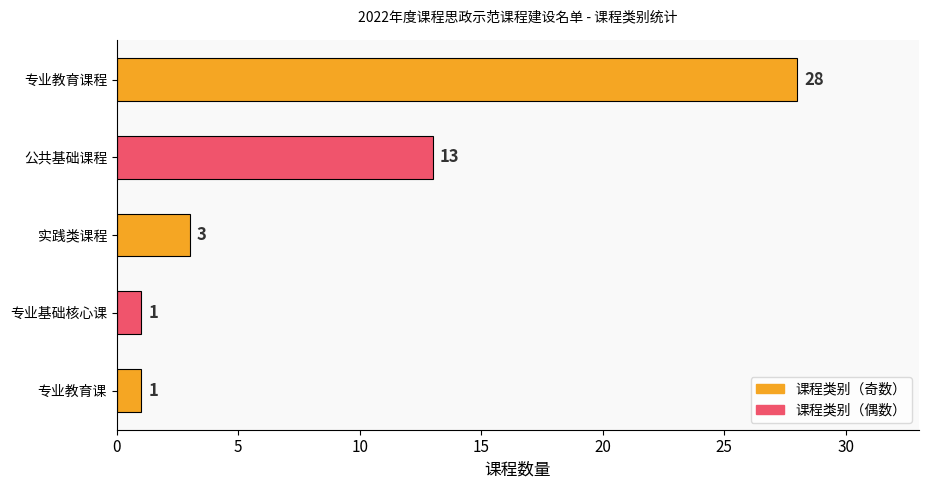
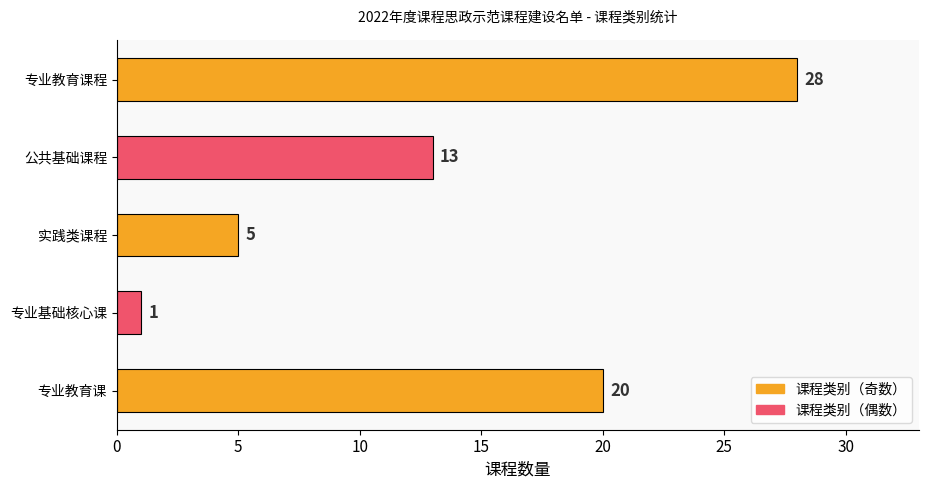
  {
    "专业教育课程": 28,
    "公共基础课程": 13,
-   "实践类课程": 3,
+   "实践类课程": 5,
    "专业基础核心课": 1,
-   "专业教育课": 1
+   "专业教育课": 20
  }
